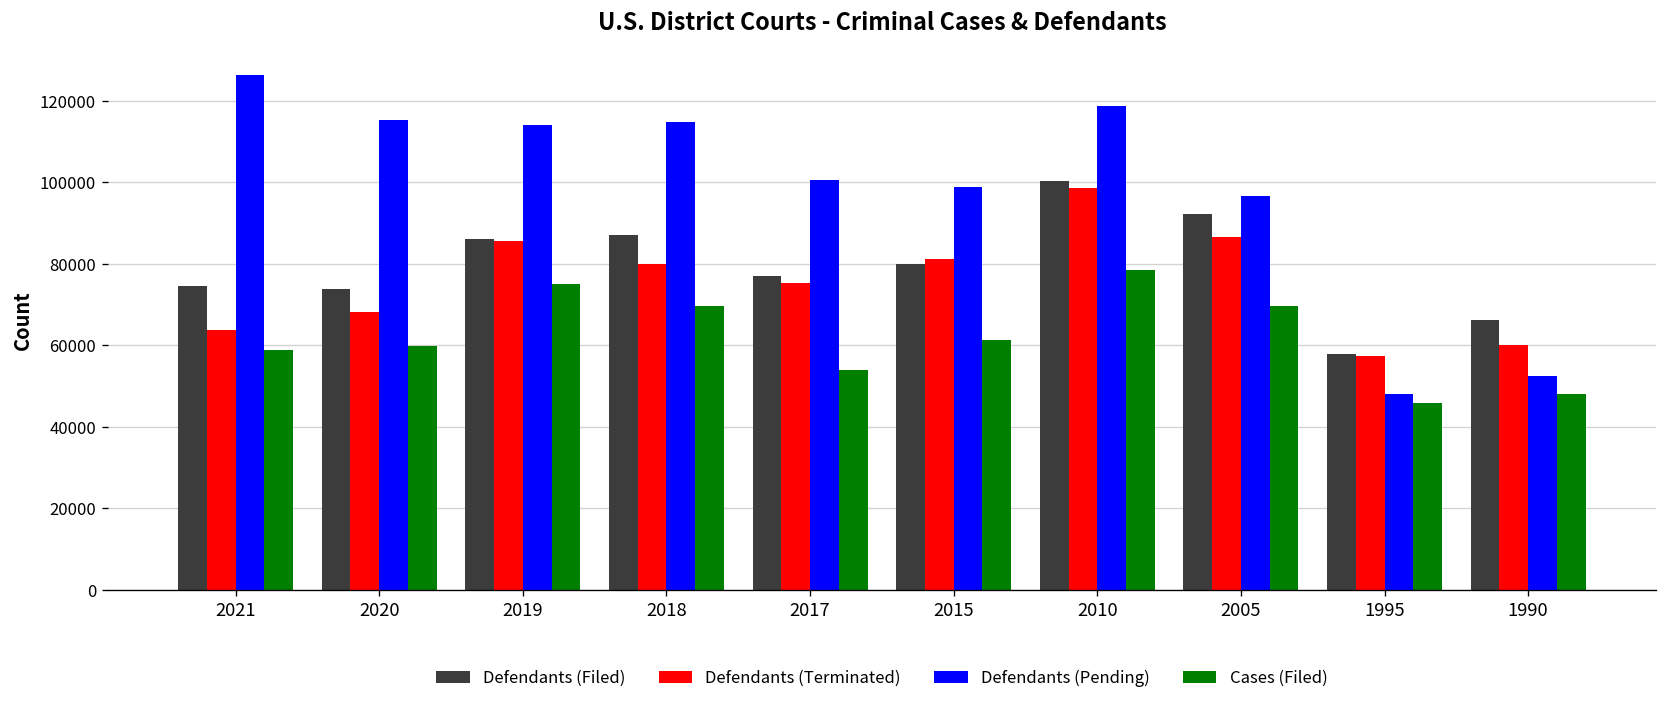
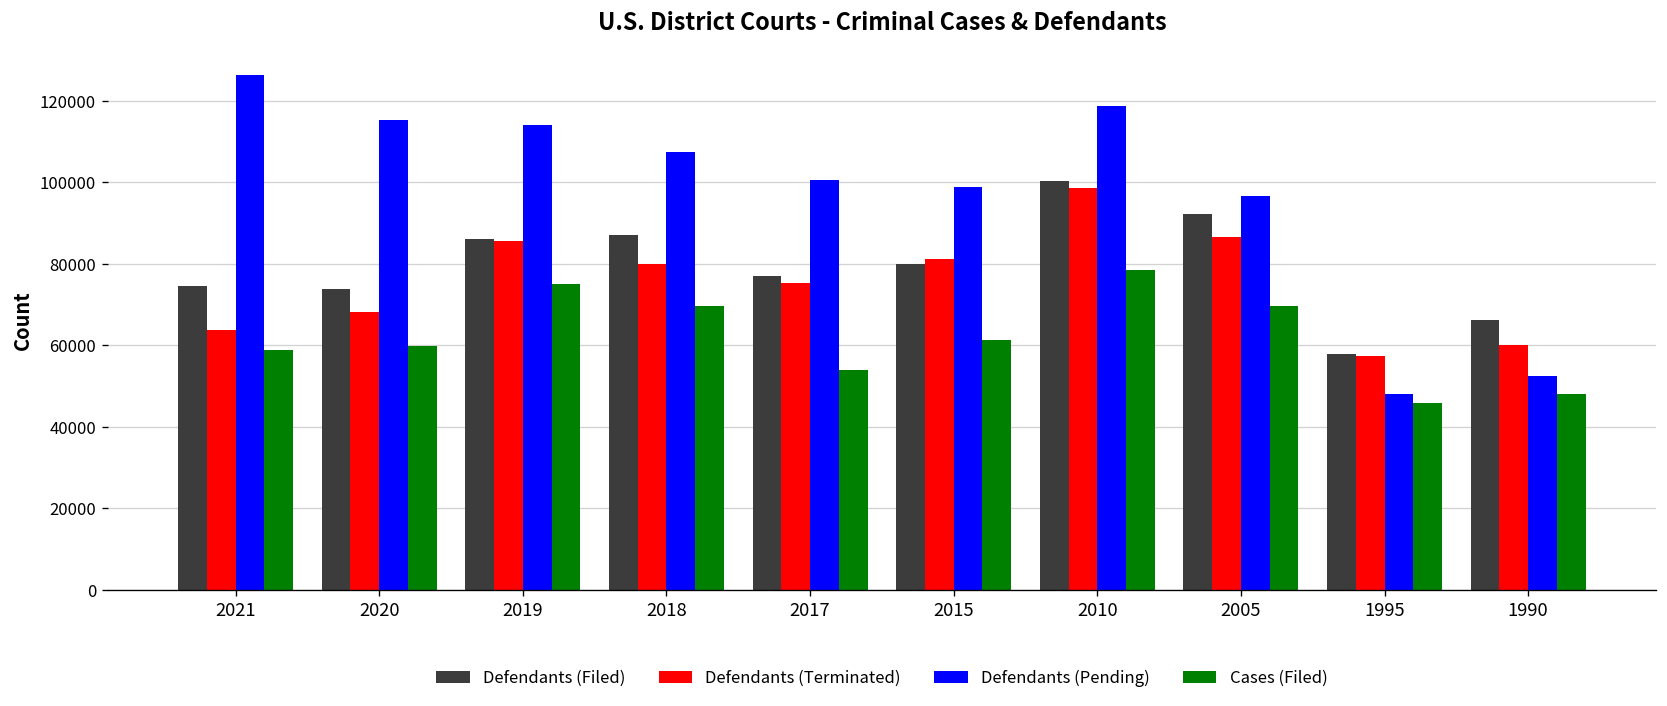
  {
    "Defendants (Filed)": {
      "2021": 74000,
      "2020": 74000,
      "2019": 86000,
      "2018": 87000,
      "2017": 77000,
      "2015": 80000,
      "2010": 100000,
      "2005": 92000,
      "1995": 58000,
      "1990": 66000
    },
    "Defendants (Terminated)": {
      "2021": 64000,
      "2020": 68000,
      "2019": 86000,
      "2018": 80000,
      "2017": 75000,
      "2015": 81000,
      "2010": 99000,
      "2005": 87000,
      "1995": 57000,
      "1990": 60000
    },
    "Defendants (Pending)": {
      "2021": 126000,
      "2020": 115000,
      "2019": 114000,
-     "2018": 115000,
+     "2018": 107000,
      "2017": 101000,
      "2015": 99000,
      "2010": 119000,
      "2005": 97000,
      "1995": 48000,
      "1990": 53000
    },
    "Cases (Filed)": {
      "2021": 59000,
      "2020": 60000,
      "2019": 75000,
      "2018": 70000,
      "2017": 54000,
      "2015": 61000,
      "2010": 78000,
      "2005": 70000,
      "1995": 46000,
      "1990": 48000
    }
  }
